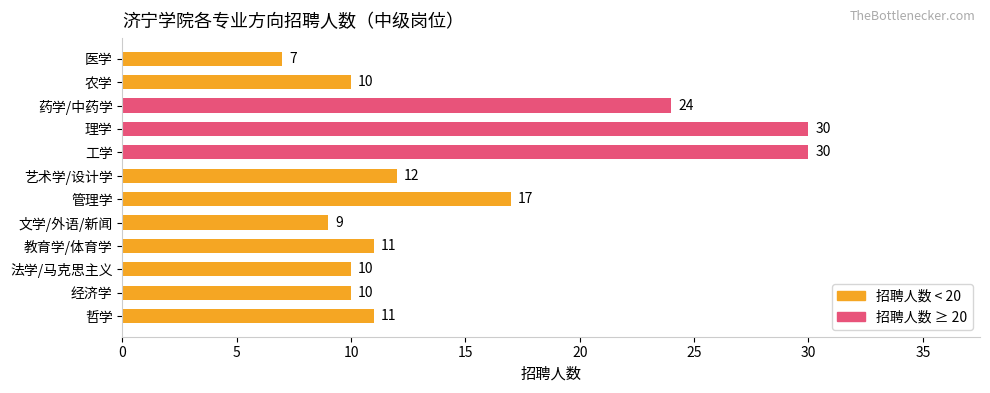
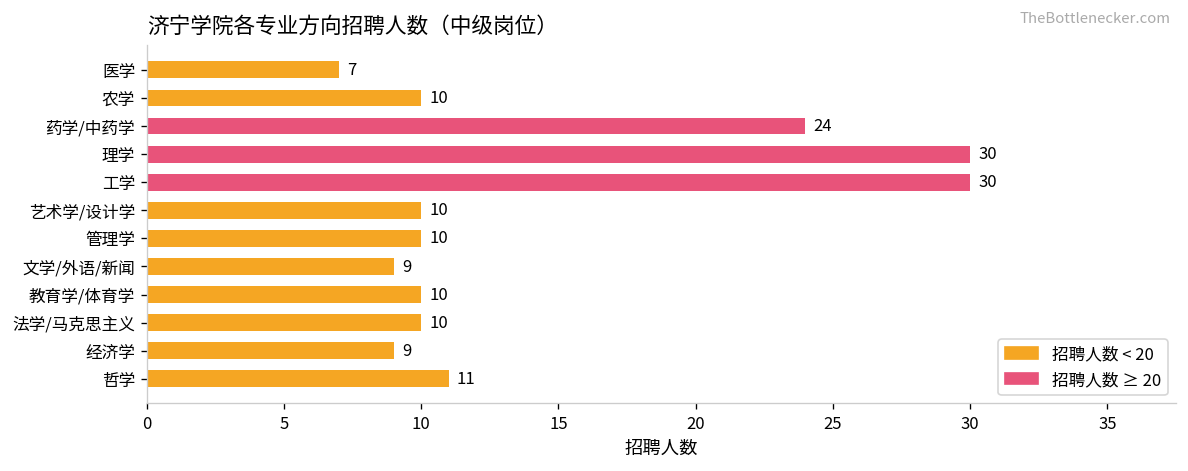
  {
    "医学": 7,
    "农学": 10,
    "药学/中药学": 24,
    "理学": 30,
    "工学": 30,
-   "艺术学/设计学": 12,
-   "管理学": 17,
+   "艺术学/设计学": 10,
+   "管理学": 10,
    "文学/外语/新闻": 9,
-   "教育学/体育学": 11,
+   "教育学/体育学": 10,
    "法学/马克思主义": 10,
-   "经济学": 10,
+   "经济学": 9,
    "哲学": 11
  }
